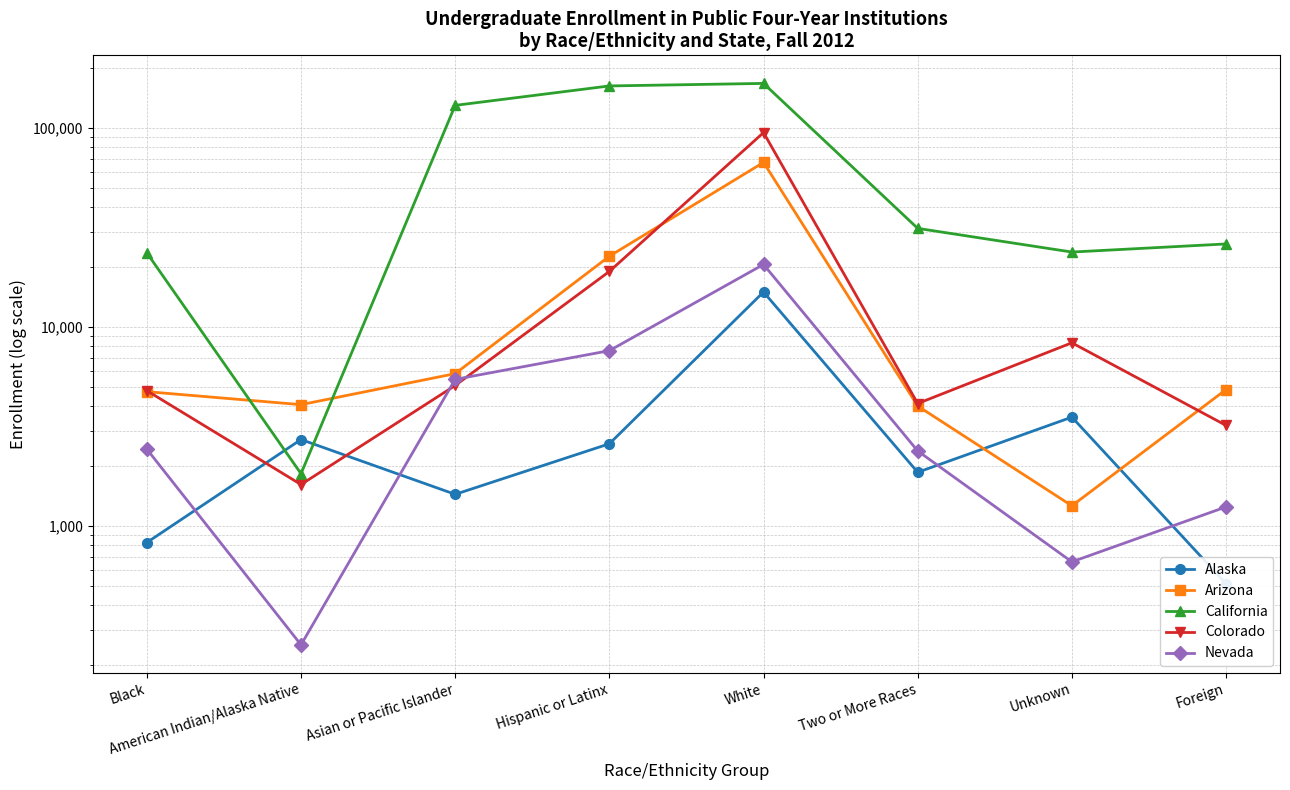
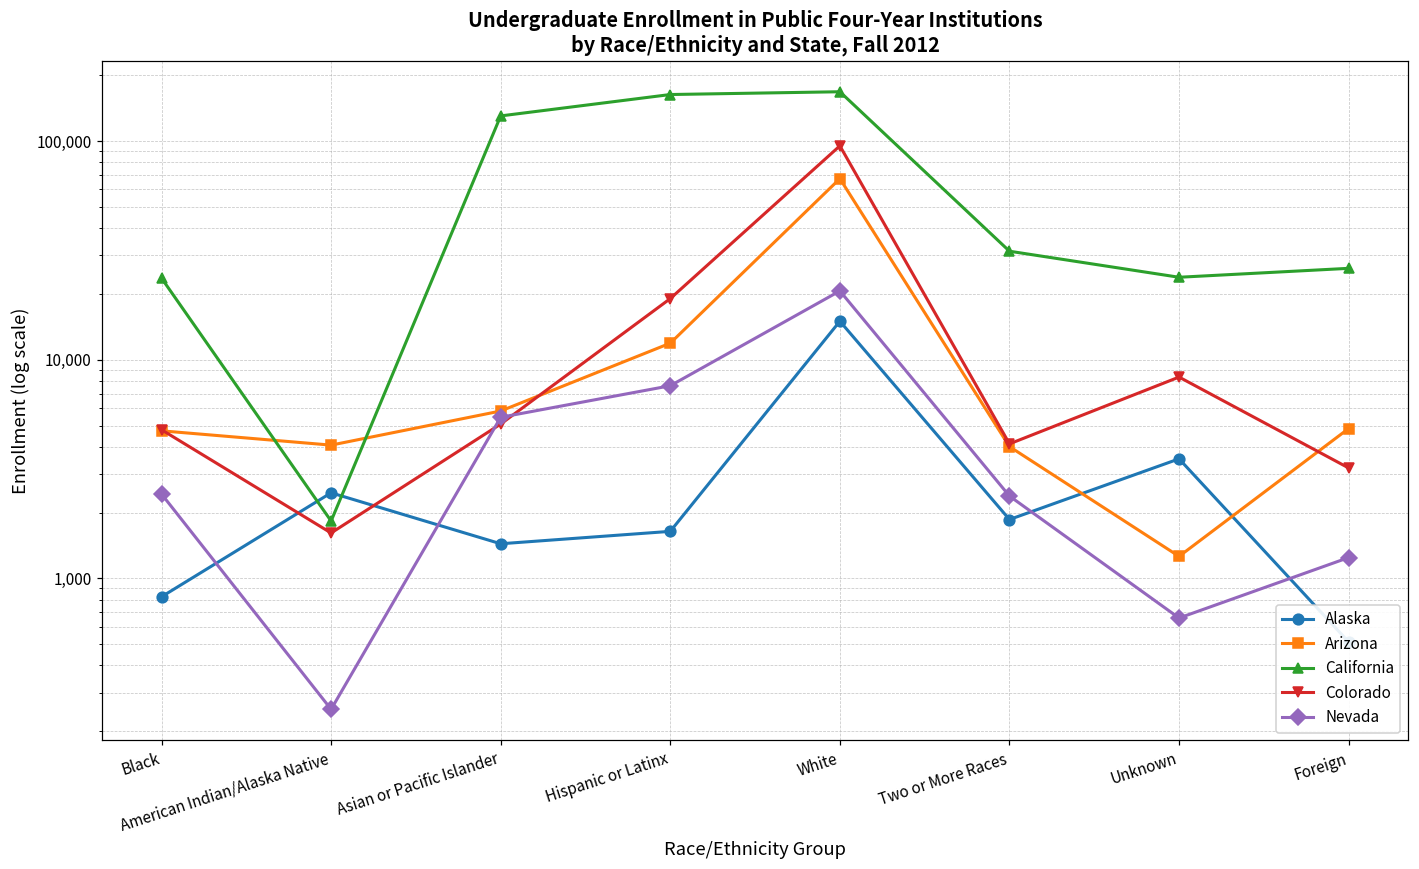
  {
    "Alaska": {
      "Black": "820",
-     "American Indian/Alaska Native": "2,700",
+     "American Indian/Alaska Native": "2,500",
      "Asian or Pacific Islander": "1,400",
-     "Hispanic or Latinx": "2,600",
+     "Hispanic or Latinx": "1,600",
      "White": "15,000",
      "Two or More Races": "1,900",
      "Unknown": "3,500"
    },
    "Arizona": {
      "American Indian/Alaska Native": "4,100",
      "Asian or Pacific Islander": "5,800",
-     "Hispanic or Latinx": "23,000",
+     "Hispanic or Latinx": "12,000",
      "White": "67,000",
      "Unknown": "1,300",
      "Foreign": "4,800"
    },
    "California": {
      "Black": "24,000",
      "American Indian/Alaska Native": "1,800",
      "Asian or Pacific Islander": "130,000",
      "Hispanic or Latinx": "160,000",
      "White": "170,000",
      "Two or More Races": "31,000",
      "Unknown": "24,000",
      "Foreign": "26,000"
    },
    "Colorado": {
      "American Indian/Alaska Native": "1,600",
      "Asian or Pacific Islander": "5,100",
      "Hispanic or Latinx": "19,000",
      "White": "100,000",
      "Unknown": "8,300",
      "Foreign": "3,200"
    },
    "Nevada": {
      "Black": "2,400",
      "American Indian/Alaska Native": "250",
      "Asian or Pacific Islander": "5,500",
      "Hispanic or Latinx": "7,600",
      "White": "21,000",
      "Two or More Races": "2,400",
      "Unknown": "660",
      "Foreign": "1,200"
    }
  }
